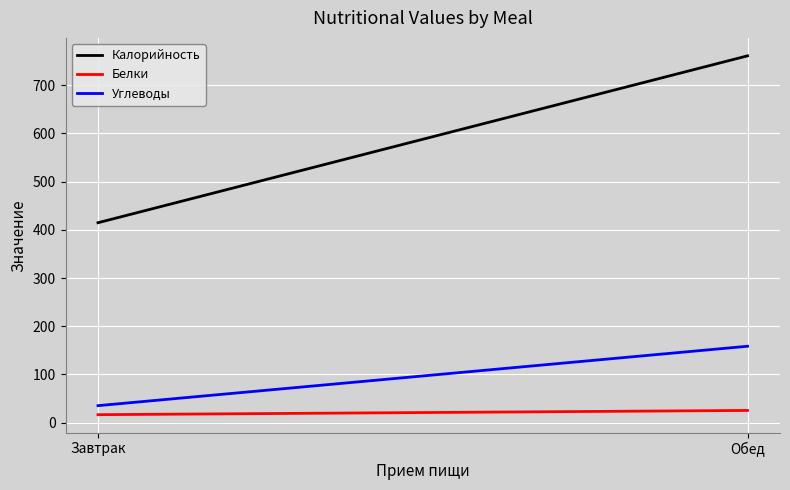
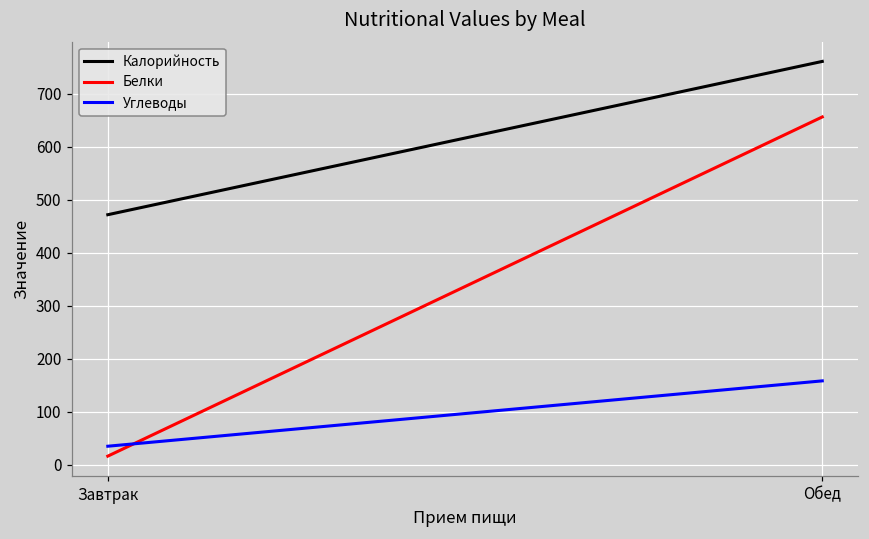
  {
    "Калорийность": {
-     "Завтрак": 410,
+     "Завтрак": 470,
      "Обед": 760
    },
    "Белки": {
      "Завтрак": 20,
-     "Обед": 30
+     "Обед": 660
    },
    "Углеводы": {
      "Завтрак": 40,
      "Обед": 160
    }
  }
